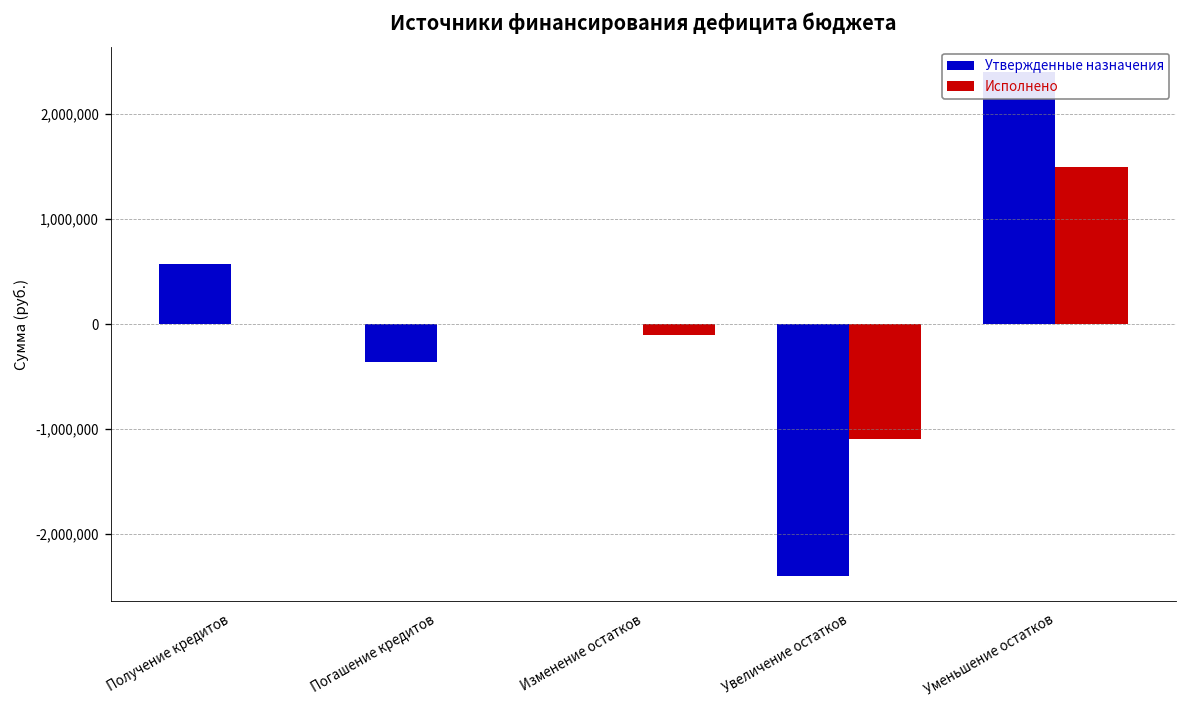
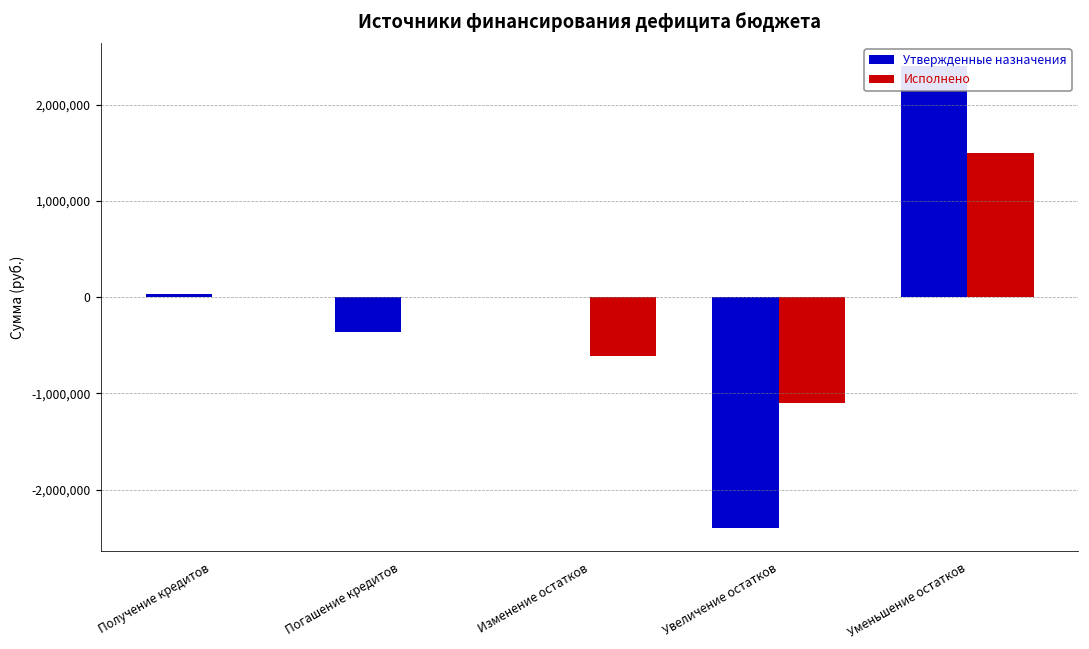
  {
    "Утвержденные назначения": {
-     "Получение кредитов": "600,000",
+     "Получение кредитов": "0",
      "Погашение кредитов": "-400,000",
      "Изменение остатков": "0",
      "Увеличение остатков": "-2,400,000"
    },
    "Исполнено": {
      "Получение кредитов": "0",
      "Погашение кредитов": "0",
-     "Изменение остатков": "-100,000",
+     "Изменение остатков": "-600,000",
      "Увеличение остатков": "-1,100,000",
      "Уменьшение остатков": "1,500,000"
    }
  }
